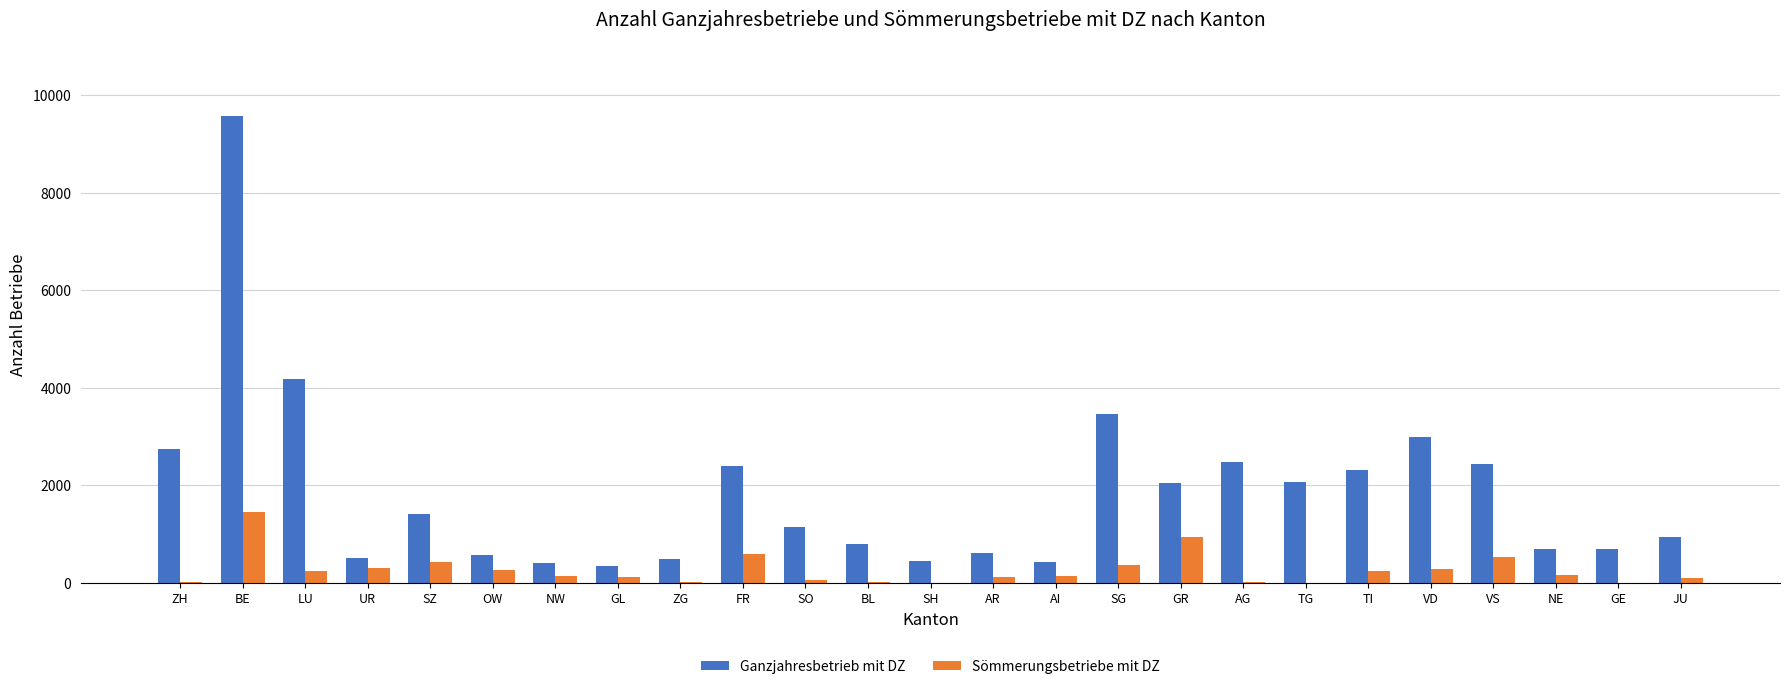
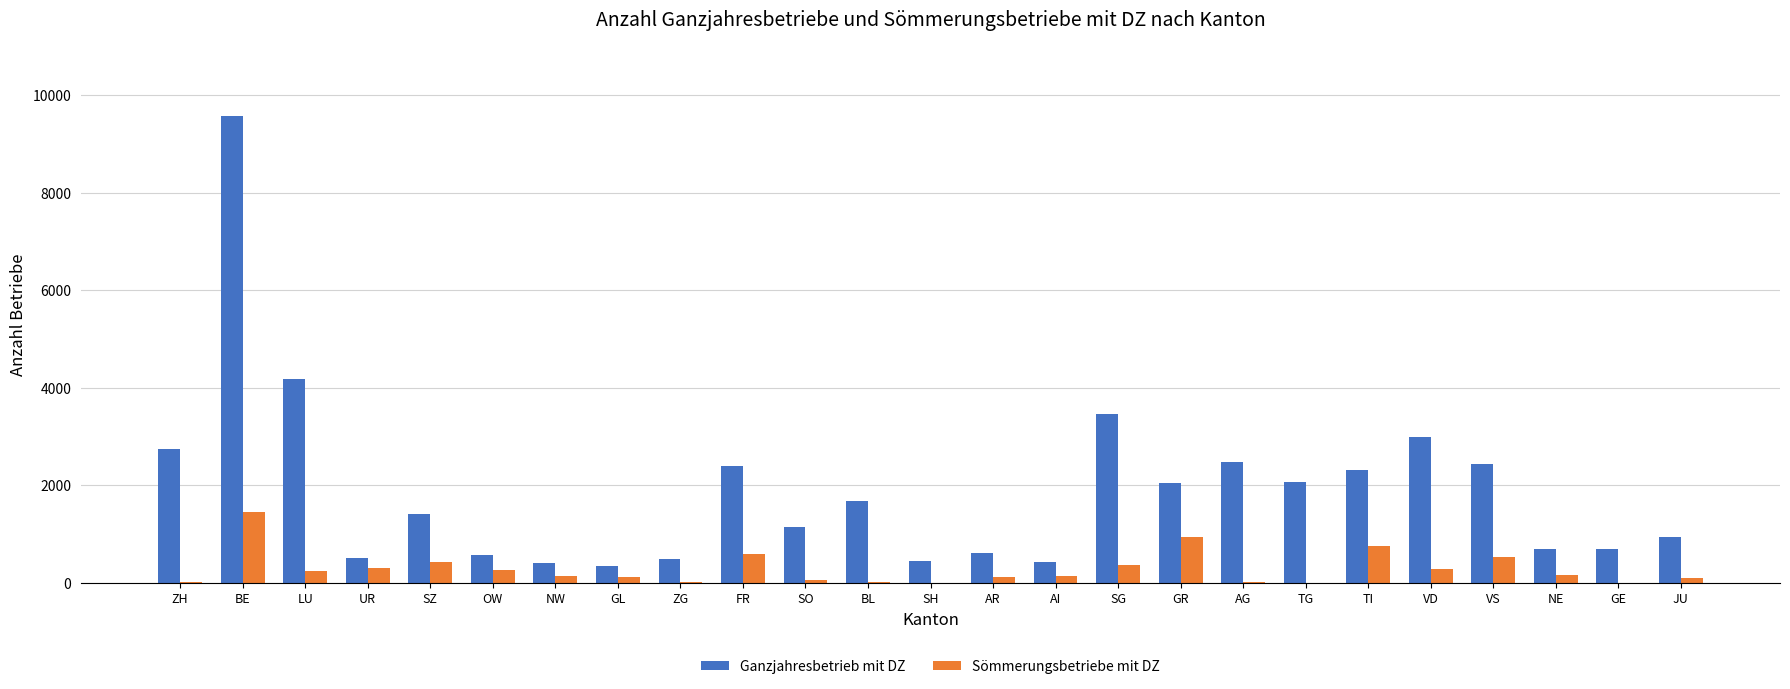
  {
    "Ganzjahresbetrieb mit DZ": {
      "ZH": 2700,
      "BE": 9600,
      "LU": 4200,
      "UR": 500,
      "SZ": 1400,
      "OW": 600,
      "NW": 400,
      "GL": 300,
      "ZG": 500,
      "FR": 2400,
      "SO": 1100,
-     "BL": 800,
+     "BL": 1700,
      "SH": 400,
      "AR": 600,
      "AI": 400,
      "SG": 3500,
      "GR": 2000,
      "AG": 2500,
      "TG": 2100,
      "TI": 2300,
      "VD": 3000,
      "VS": 2400,
      "NE": 700,
      "GE": 700,
      "JU": 900
    },
    "Sömmerungsbetriebe mit DZ": {
      "BE": 1400,
      "LU": 200,
      "UR": 300,
      "SZ": 400,
      "OW": 300,
      "NW": 100,
      "GL": 100,
      "FR": 600,
      "SO": 100,
      "AR": 100,
      "AI": 100,
      "SG": 400,
      "GR": 900,
      "TG": 0,
-     "TI": 200,
+     "TI": 800,
      "VD": 300,
      "VS": 500,
      "NE": 200,
      "GE": 0,
      "JU": 100
    }
  }
